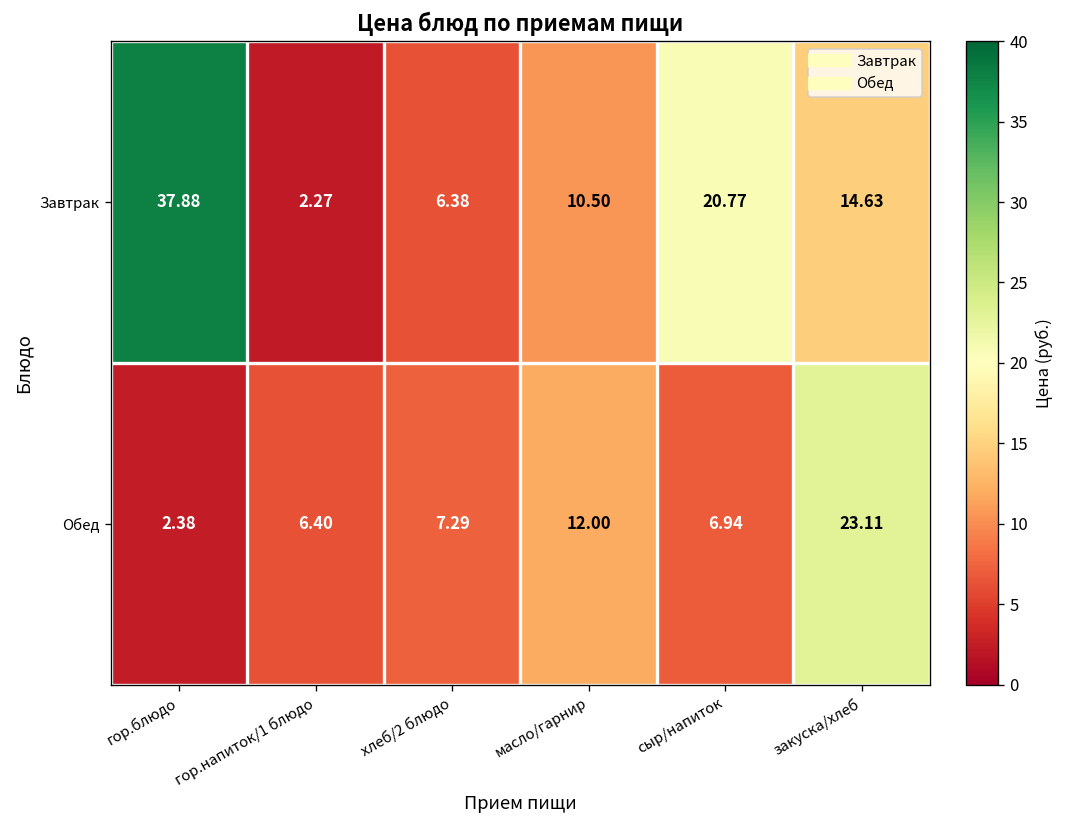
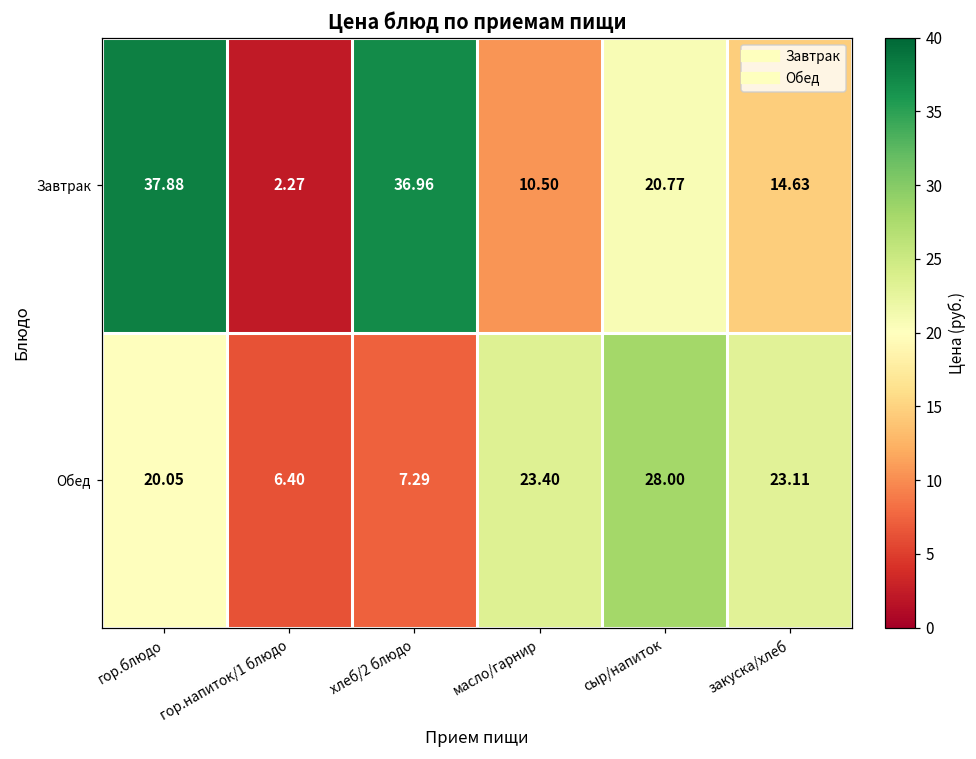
  {
    "Завтрак": {
      "гор.блюдо": 37.88,
      "гор.напиток/1 блюдо": 2.27,
-     "хлеб/2 блюдо": 6.38,
+     "хлеб/2 блюдо": 36.96,
      "масло/гарнир": 10.50,
      "сыр/напиток": 20.77,
      "закуска/хлеб": 14.63
    },
    "Обед": {
-     "гор.блюдо": 2.38,
+     "гор.блюдо": 20.05,
      "гор.напиток/1 блюдо": 6.40,
      "хлеб/2 блюдо": 7.29,
-     "масло/гарнир": 12.00,
-     "сыр/напиток": 6.94,
+     "масло/гарнир": 23.40,
+     "сыр/напиток": 28.00,
      "закуска/хлеб": 23.11
    }
  }
